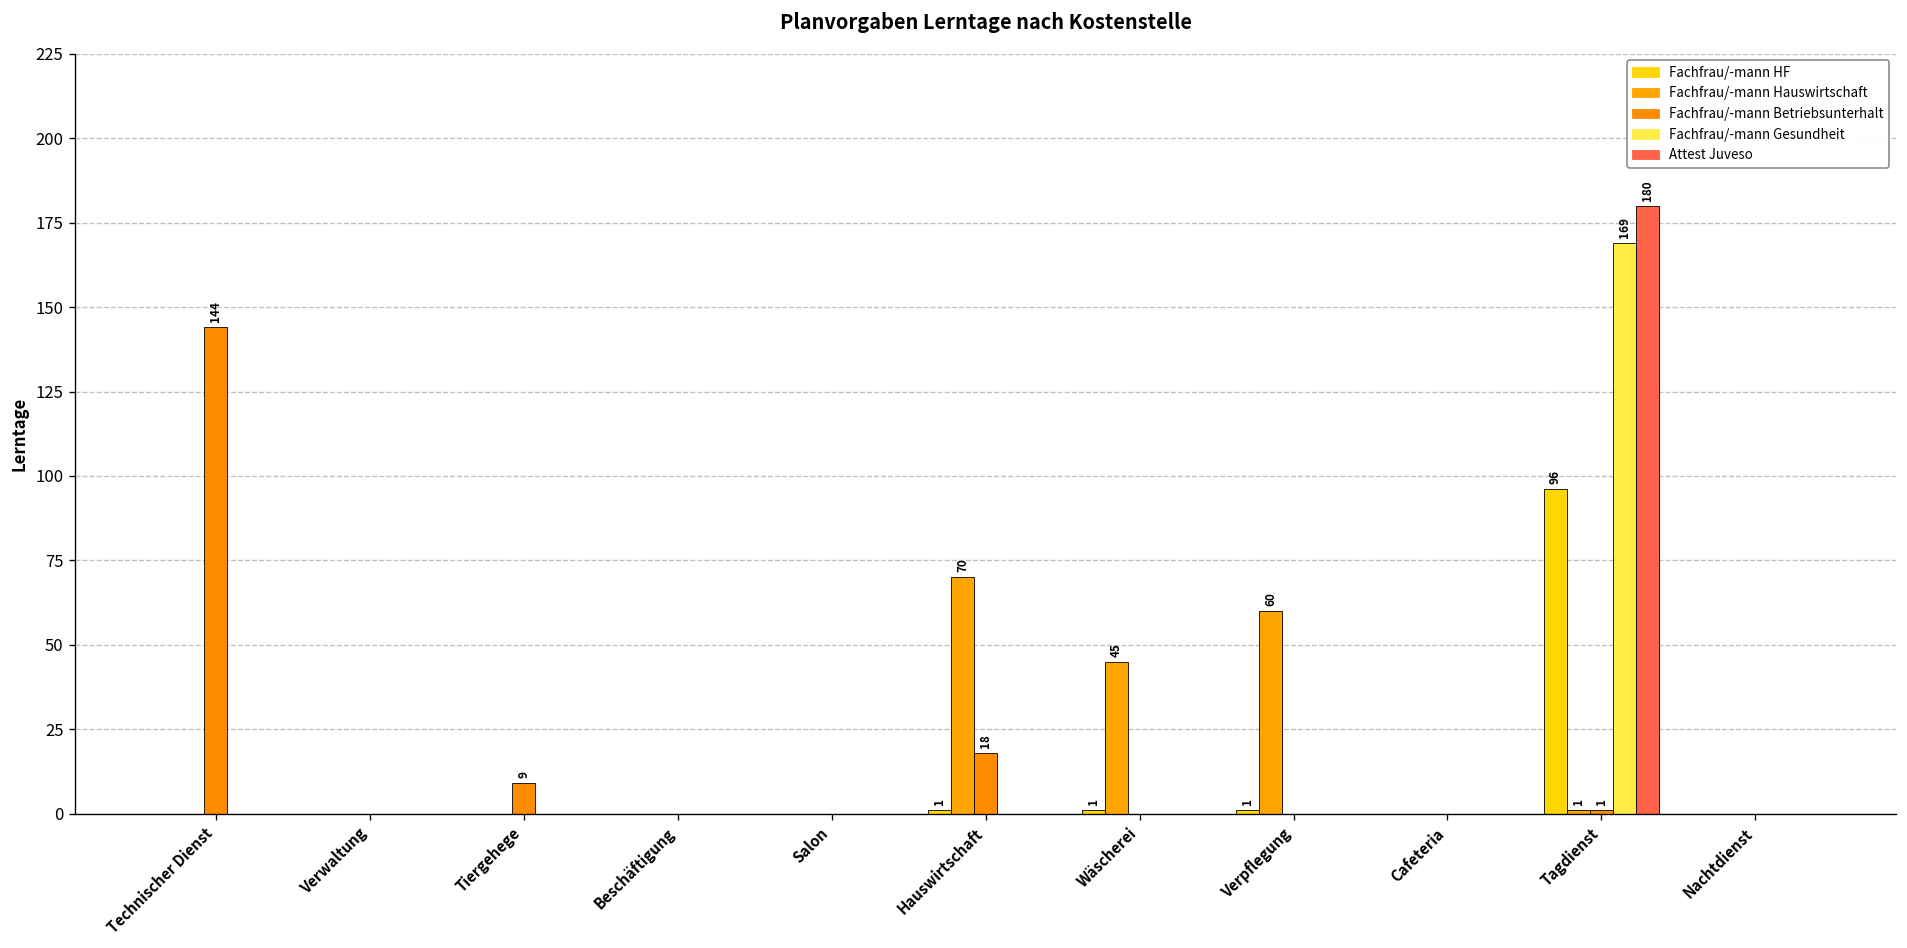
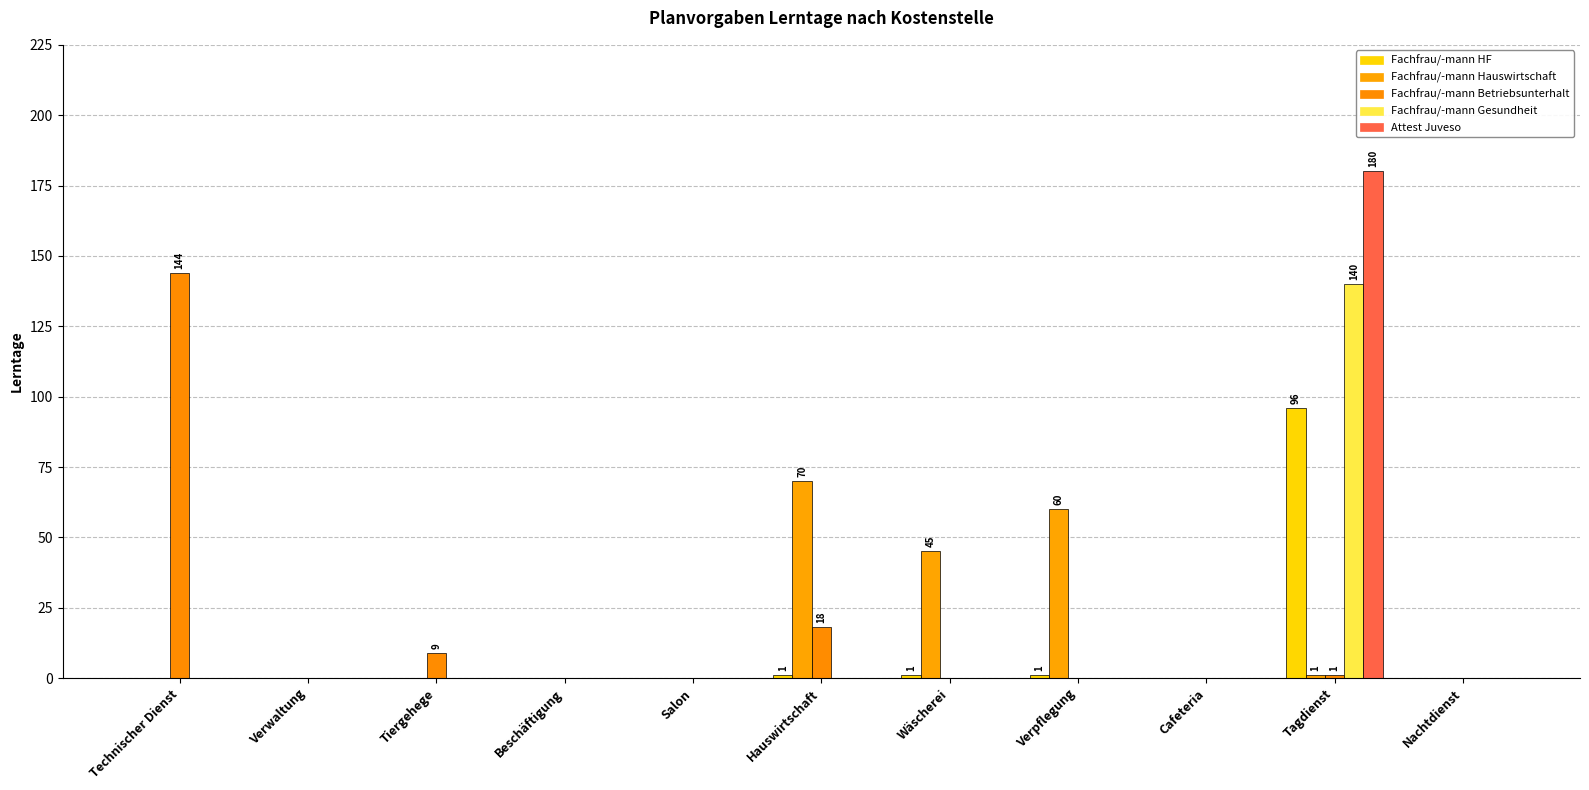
  {
    "Fachfrau/-mann Gesundheit": {
-     "Tagdienst": 169
+     "Tagdienst": 140
    },
    "Attest Juveso": {
      "Tagdienst": 180
    }
  }
